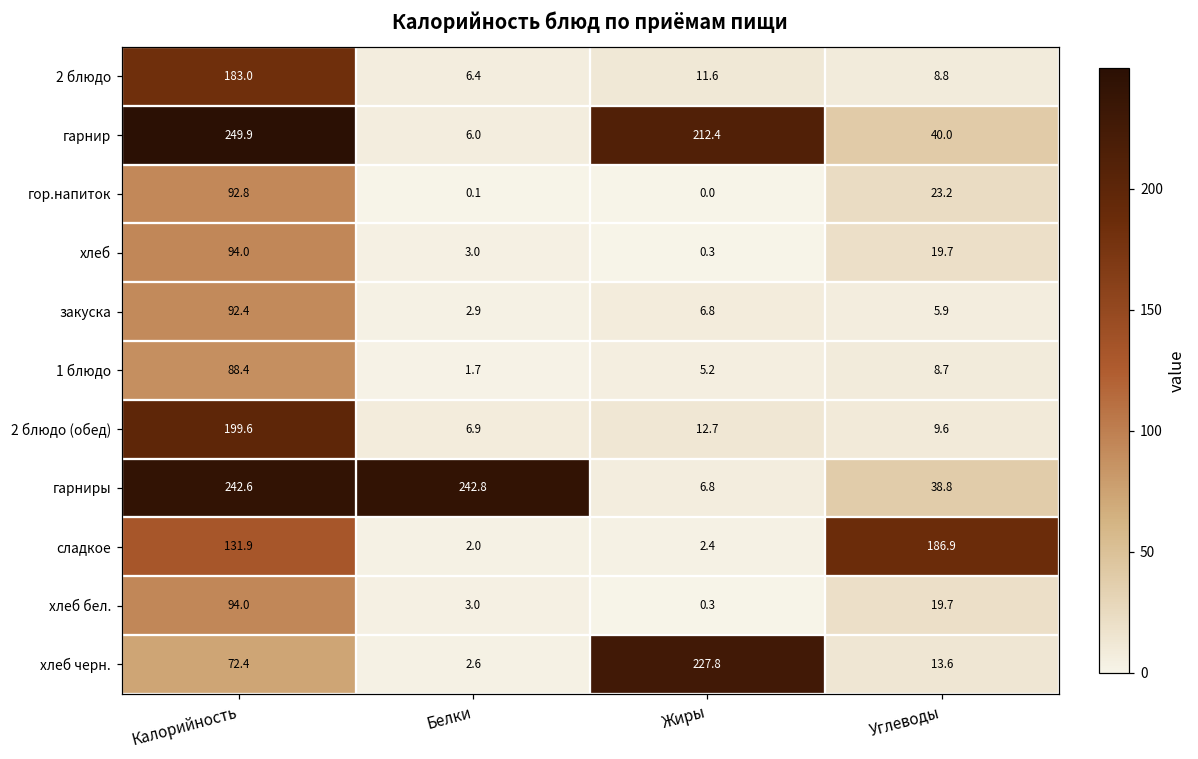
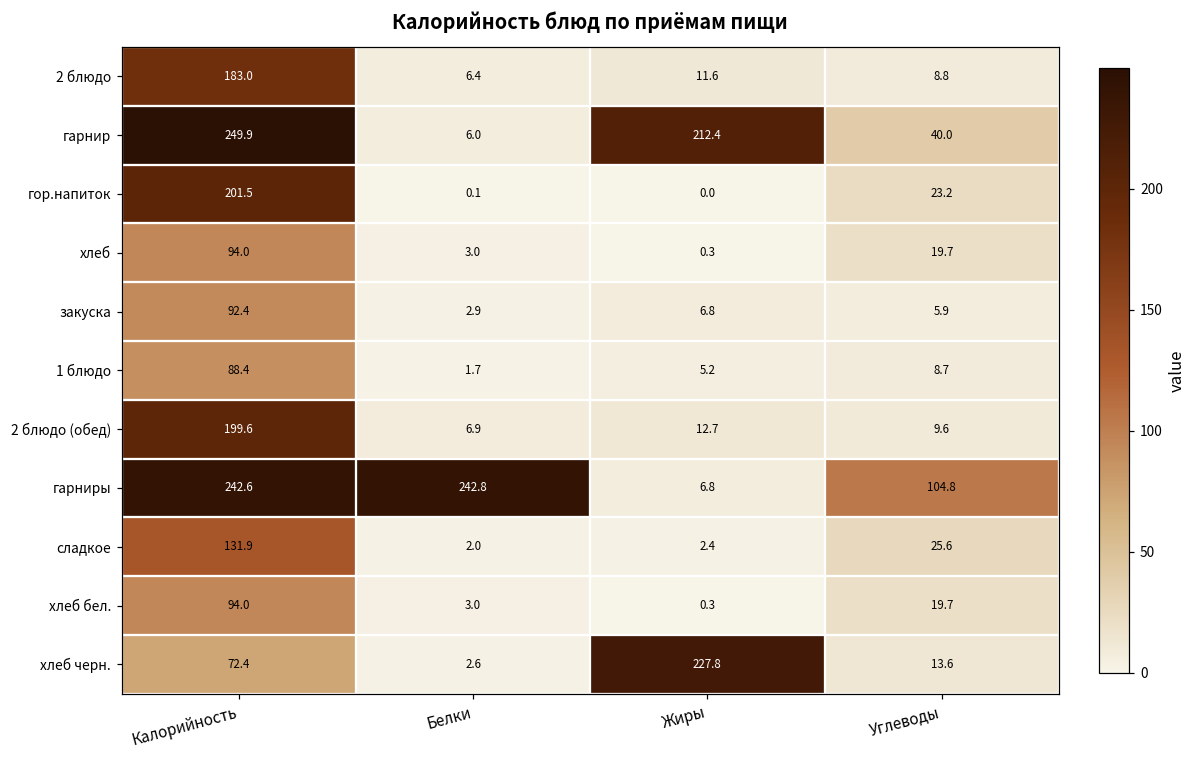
  {
    "2 блюдо": {
      "Калорийность": 183.0,
      "Белки": 6.4,
      "Жиры": 11.6,
      "Углеводы": 8.8
    },
    "гарнир": {
      "Калорийность": 249.9,
      "Белки": 6.0,
      "Жиры": 212.4,
      "Углеводы": 40.0
    },
    "гор.напиток": {
-     "Калорийность": 92.8,
+     "Калорийность": 201.5,
      "Белки": 0.1,
      "Жиры": 0.0,
      "Углеводы": 23.2
    },
    "хлеб": {
      "Калорийность": 94.0,
      "Белки": 3.0,
      "Жиры": 0.3,
      "Углеводы": 19.7
    },
    "закуска": {
      "Калорийность": 92.4,
      "Белки": 2.9,
      "Жиры": 6.8,
      "Углеводы": 5.9
    },
    "1 блюдо": {
      "Калорийность": 88.4,
      "Белки": 1.7,
      "Жиры": 5.2,
      "Углеводы": 8.7
    },
    "2 блюдо (обед)": {
      "Калорийность": 199.6,
      "Белки": 6.9,
      "Жиры": 12.7,
      "Углеводы": 9.6
    },
    "гарниры": {
      "Калорийность": 242.6,
      "Белки": 242.8,
      "Жиры": 6.8,
-     "Углеводы": 38.8
+     "Углеводы": 104.8
    },
    "сладкое": {
      "Калорийность": 131.9,
      "Белки": 2.0,
      "Жиры": 2.4,
-     "Углеводы": 186.9
+     "Углеводы": 25.6
    },
    "хлеб бел.": {
      "Калорийность": 94.0,
      "Белки": 3.0,
      "Жиры": 0.3,
      "Углеводы": 19.7
    },
    "хлеб черн.": {
      "Калорийность": 72.4,
      "Белки": 2.6,
      "Жиры": 227.8,
      "Углеводы": 13.6
    }
  }
